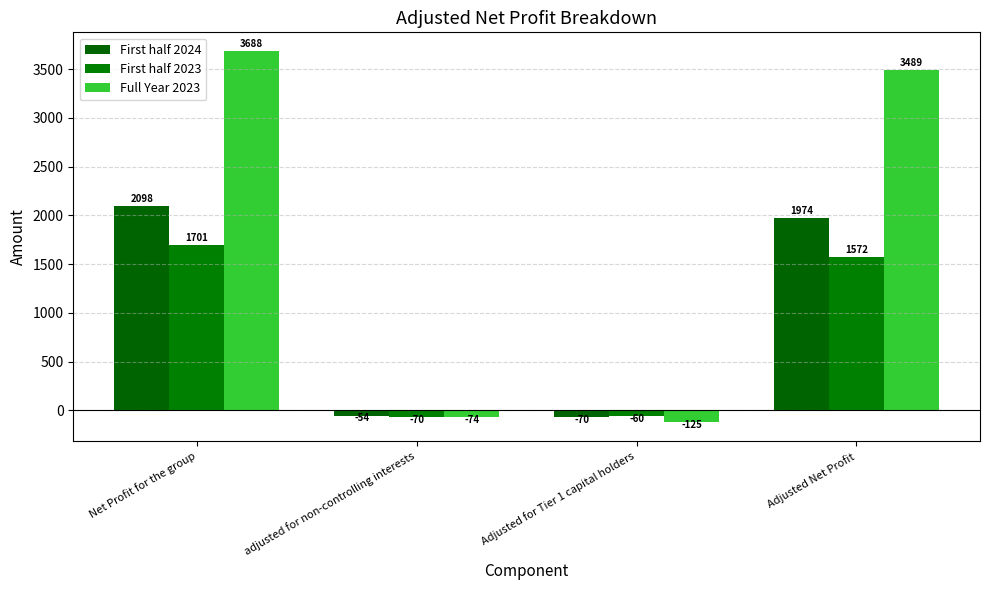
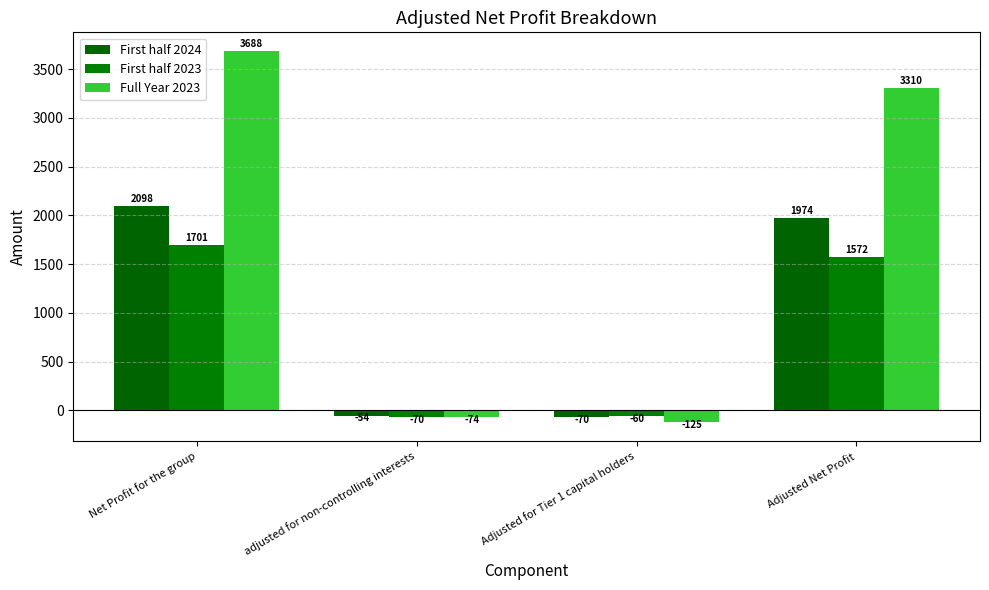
  {
    "Full Year 2023": {
      "Net Profit for the group": 3688,
      "adjusted for non-controlling interests": -74,
      "Adjusted for Tier 1 capital holders": -125,
-     "Adjusted Net Profit": 3489
+     "Adjusted Net Profit": 3310
    }
  }
